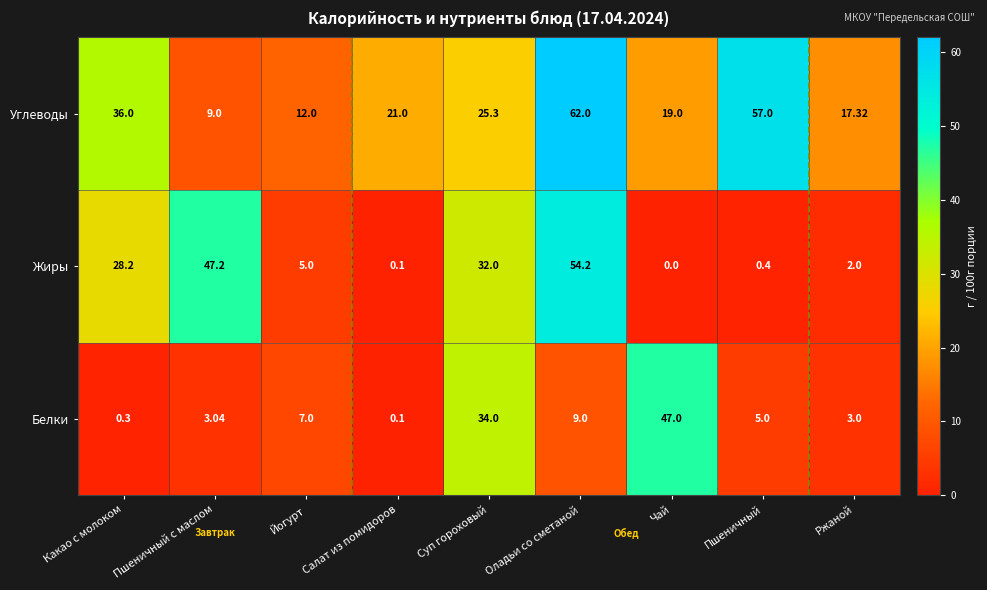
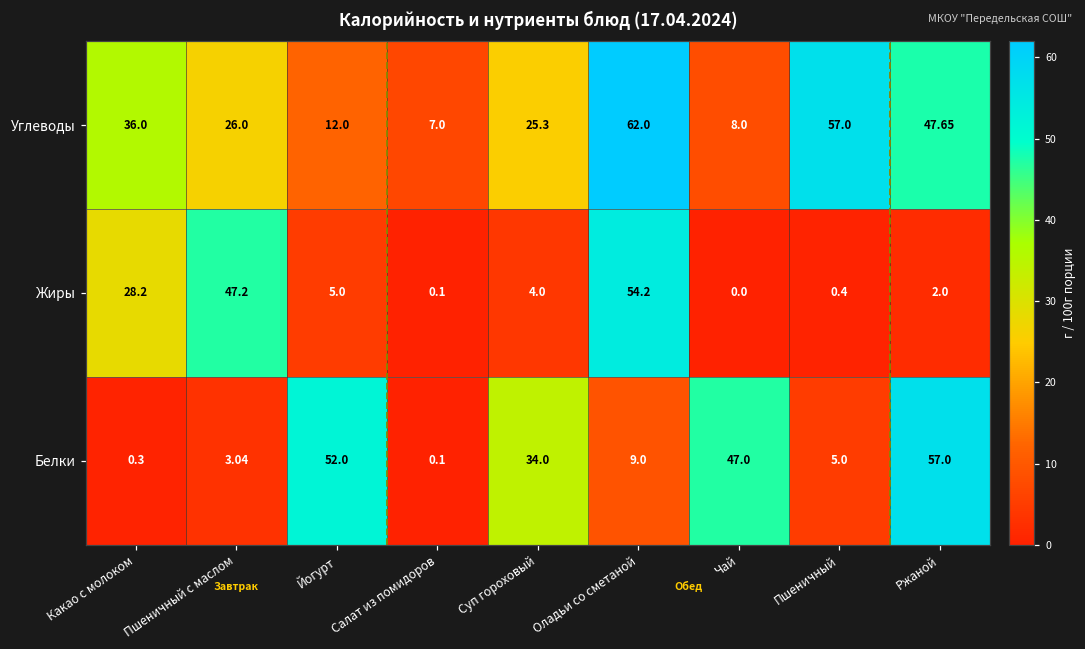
  {
    "Углеводы": {
      "Какао с молоком": 36.0,
-     "Пшеничный с маслом": 9.0,
+     "Пшеничный с маслом": 26.0,
      "Йогурт": 12.0,
-     "Салат из помидоров": 21.0,
+     "Салат из помидоров": 7.0,
      "Суп гороховый": 25.3,
      "Оладьи со сметаной": 62.0,
-     "Чай": 19.0,
+     "Чай": 8.0,
      "Пшеничный": 57.0,
-     "Ржаной": 17.32
+     "Ржаной": 47.65
    },
    "Жиры": {
      "Какао с молоком": 28.2,
      "Пшеничный с маслом": 47.2,
      "Йогурт": 5.0,
      "Салат из помидоров": 0.1,
-     "Суп гороховый": 32.0,
+     "Суп гороховый": 4.0,
      "Оладьи со сметаной": 54.2,
      "Чай": 0.0,
      "Пшеничный": 0.4,
      "Ржаной": 2.0
    },
    "Белки": {
      "Какао с молоком": 0.3,
      "Пшеничный с маслом": 3.04,
-     "Йогурт": 7.0,
+     "Йогурт": 52.0,
      "Салат из помидоров": 0.1,
      "Суп гороховый": 34.0,
      "Оладьи со сметаной": 9.0,
      "Чай": 47.0,
      "Пшеничный": 5.0,
-     "Ржаной": 3.0
+     "Ржаной": 57.0
    }
  }
